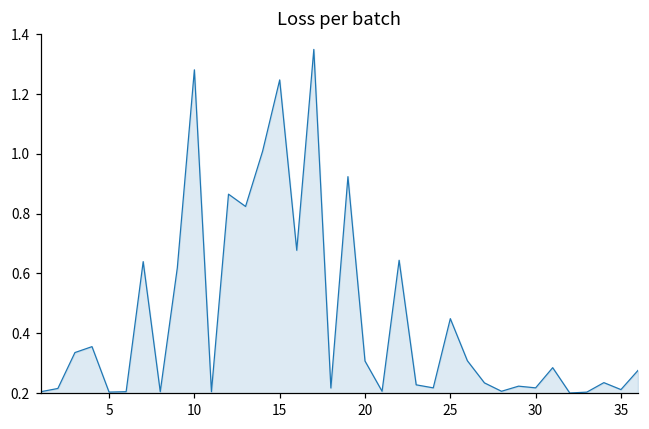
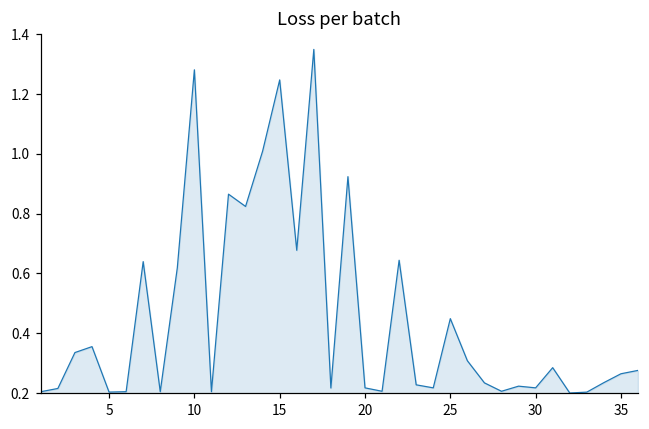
  {
    "5": 0.20,
    "10": 1.28,
    "15": 1.25,
-   "20": 0.31,
+   "20": 0.22,
    "25": 0.45,
    "30": 0.22,
-   "35": 0.21
+   "35": 0.26
  }
